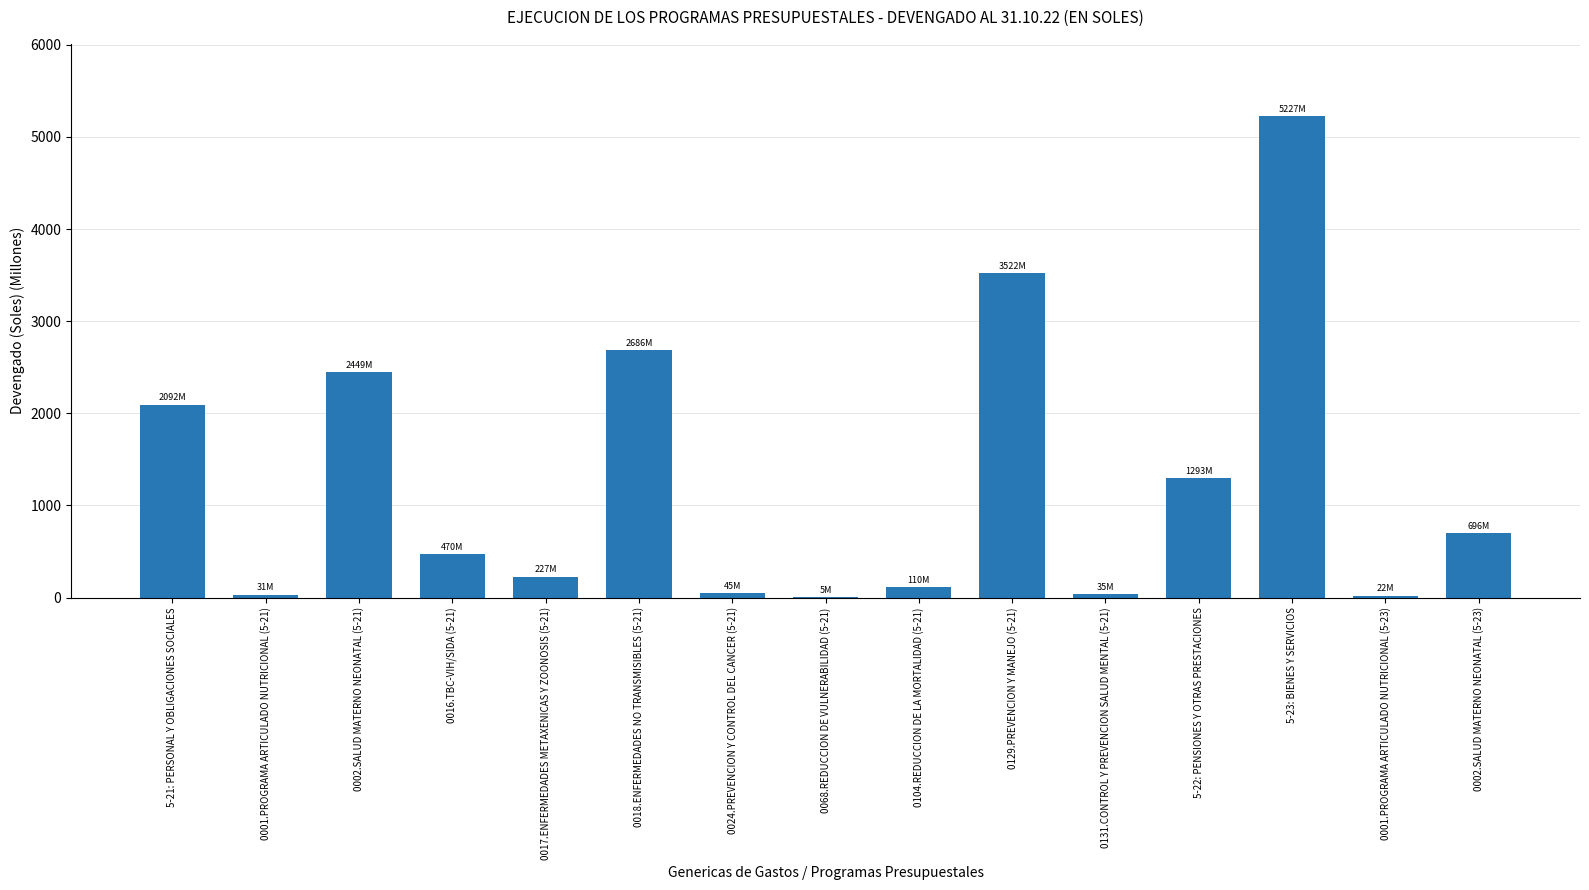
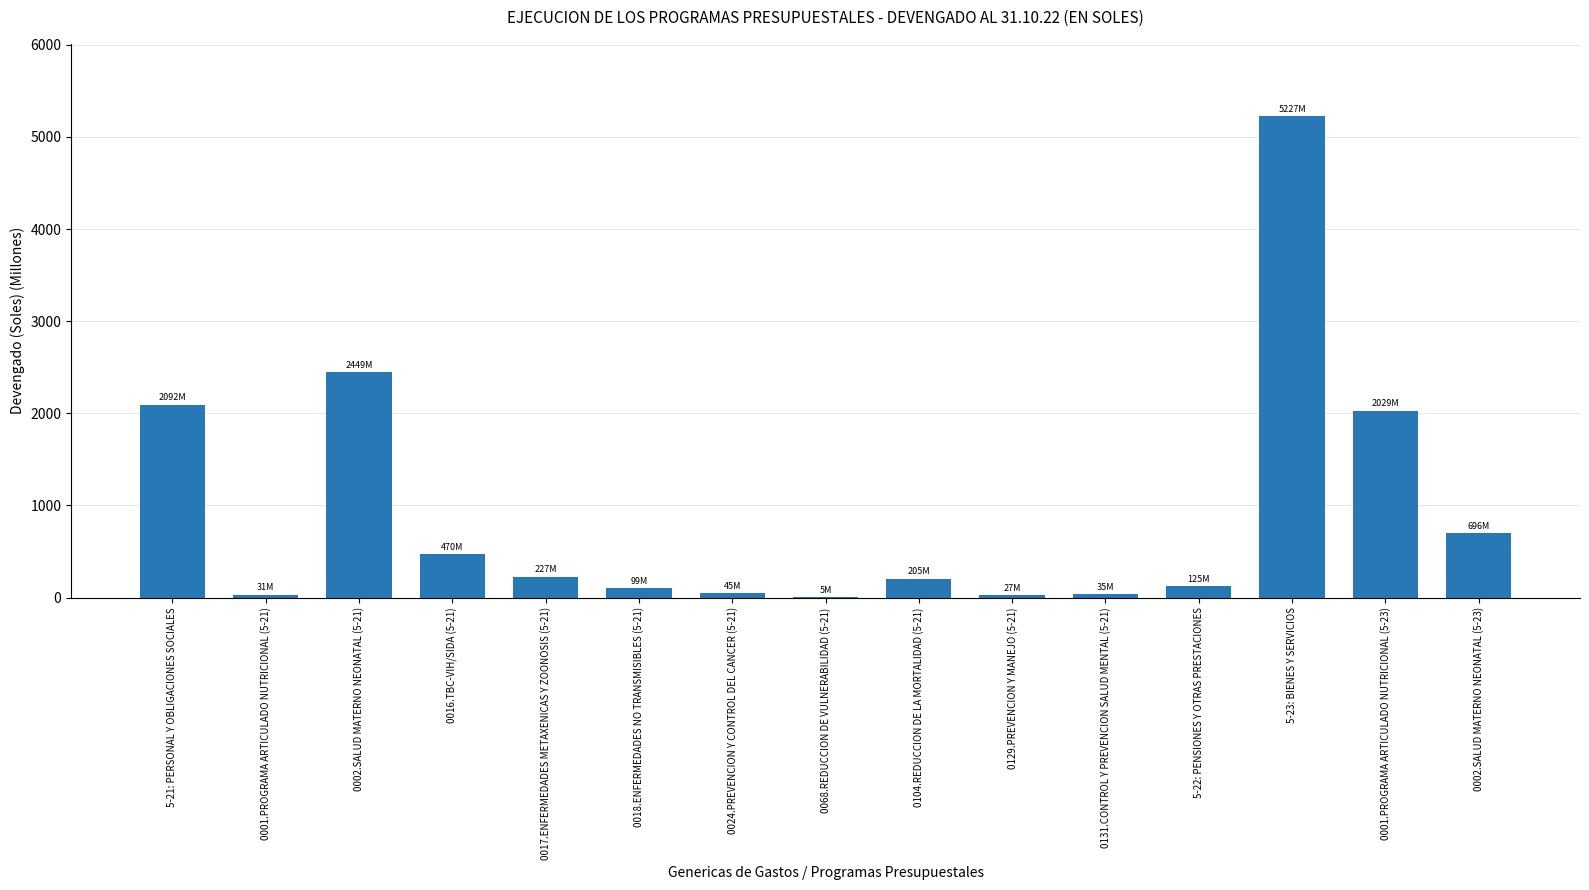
  {
    "5-21: PERSONAL Y OBLIGACIONES SOCIALES": "2092M",
    "0001.PROGRAMA ARTICULADO NUTRICIONAL (5-21)": "31M",
    "0002.SALUD MATERNO NEONATAL (5-21)": "2449M",
    "0016.TBC-VIH/SIDA (5-21)": "470M",
    "0017.ENFERMEDADES METAXENICAS Y ZOONOSIS (5-21)": "227M",
-   "0018.ENFERMEDADES NO TRANSMISIBLES (5-21)": "2686M",
+   "0018.ENFERMEDADES NO TRANSMISIBLES (5-21)": "99M",
    "0024.PREVENCION Y CONTROL DEL CANCER (5-21)": "45M",
    "0068.REDUCCION DE VULNERABILIDAD (5-21)": "5M",
-   "0104.REDUCCION DE LA MORTALIDAD (5-21)": "110M",
-   "0129.PREVENCION Y MANEJO (5-21)": "3522M",
+   "0104.REDUCCION DE LA MORTALIDAD (5-21)": "205M",
+   "0129.PREVENCION Y MANEJO (5-21)": "27M",
    "0131.CONTROL Y PREVENCION SALUD MENTAL (5-21)": "35M",
-   "5-22: PENSIONES Y OTRAS PRESTACIONES": "1293M",
+   "5-22: PENSIONES Y OTRAS PRESTACIONES": "125M",
    "5-23: BIENES Y SERVICIOS": "5227M",
-   "0001.PROGRAMA ARTICULADO NUTRICIONAL (5-23)": "22M",
+   "0001.PROGRAMA ARTICULADO NUTRICIONAL (5-23)": "2029M",
    "0002.SALUD MATERNO NEONATAL (5-23)": "696M"
  }
